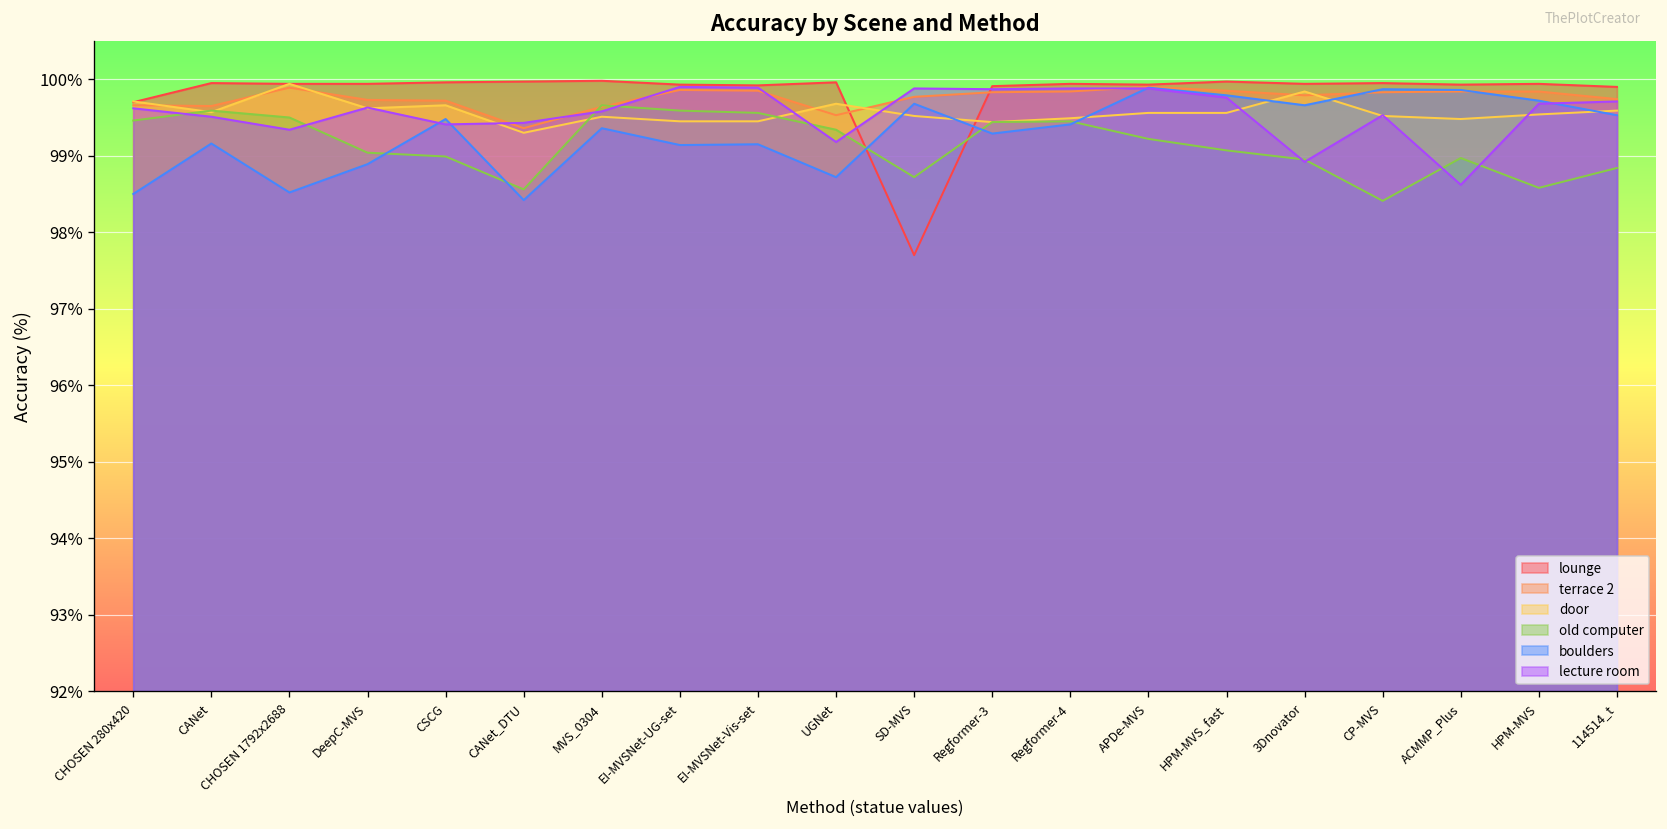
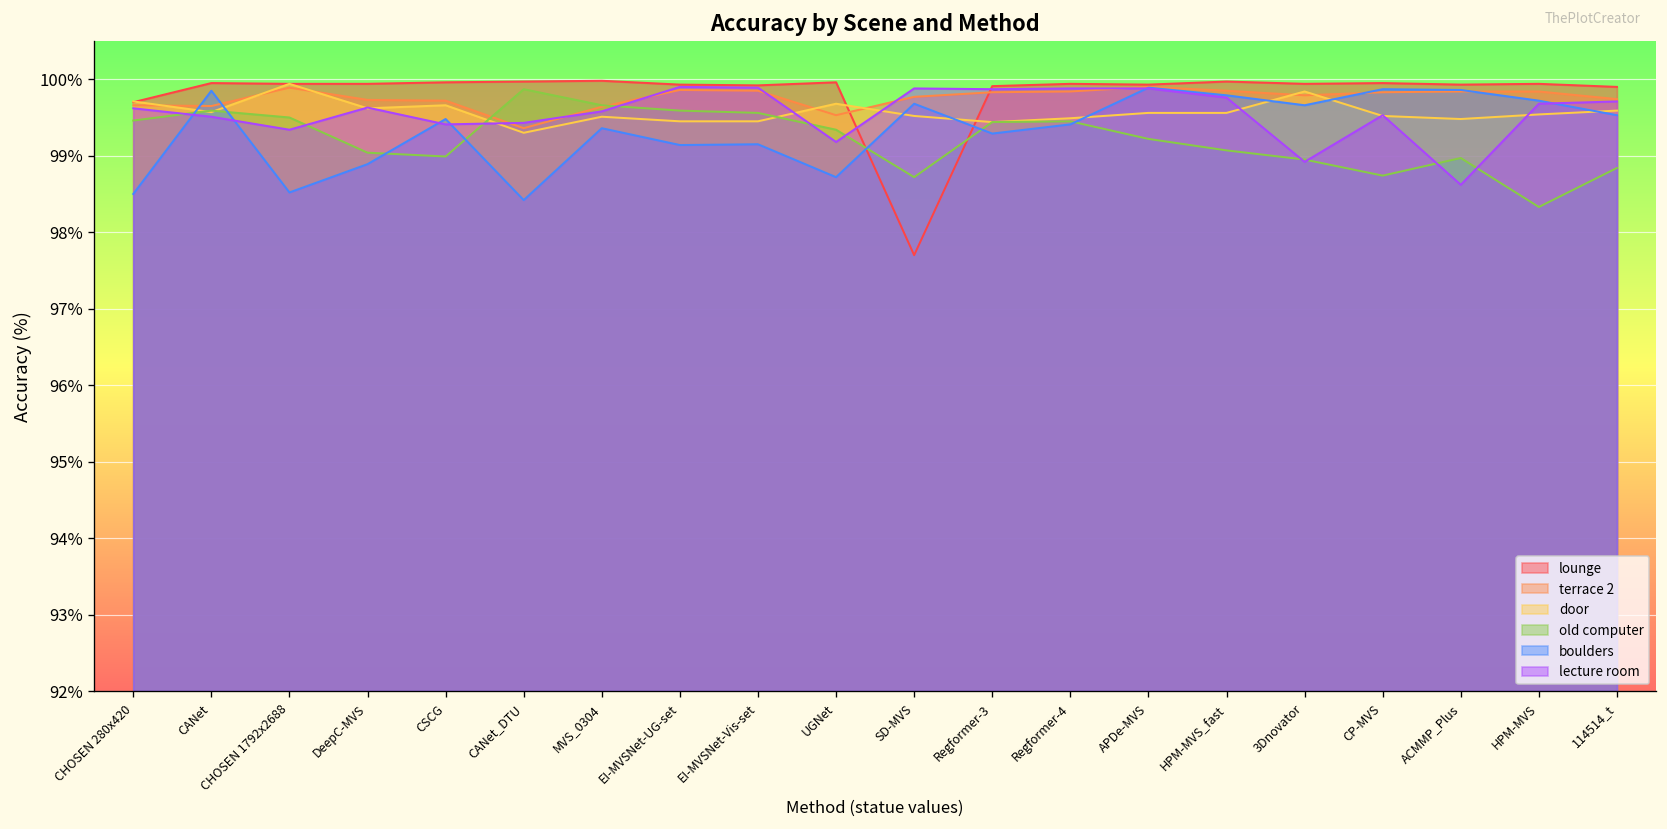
  {
    "old computer": {
      "CHOSEN 280x420": "99.5%",
      "CHOSEN 1792x2688": "99.5%",
      "DeepC-MVS": "99.0%",
      "CSCG": "99.0%",
-     "CANet_DTU": "98.6%",
+     "CANet_DTU": "99.9%",
      "EI-MVSNet-UG-set": "99.6%",
      "EI-MVSNet-Vis-set": "99.6%",
      "UGNet": "99.3%",
      "SD-MVS": "98.7%",
      "APDe-MVS": "99.2%",
      "HPM-MVS_fast": "99.1%",
-     "CP-MVS": "98.4%",
+     "CP-MVS": "98.7%",
      "ACMMP_Plus": "99.0%",
-     "HPM-MVS": "98.6%",
+     "HPM-MVS": "98.3%",
      "114514_t": "98.8%"
    },
    "boulders": {
      "CHOSEN 280x420": "98.5%",
-     "CANet": "99.2%",
+     "CANet": "99.9%",
      "CHOSEN 1792x2688": "98.5%",
      "DeepC-MVS": "98.9%",
      "CSCG": "99.5%",
      "CANet_DTU": "98.4%",
      "MVS_0304": "99.4%",
      "EI-MVSNet-UG-set": "99.1%",
      "EI-MVSNet-Vis-set": "99.2%",
      "UGNet": "98.7%",
      "SD-MVS": "99.7%",
      "Regformer-3": "99.3%",
      "3Dnovator": "99.7%",
      "114514_t": "99.5%"
    },
    "lecture room": {
      "CANet": "99.5%",
      "CHOSEN 1792x2688": "99.3%",
      "CSCG": "99.4%",
      "CANet_DTU": "99.4%",
      "MVS_0304": "99.6%",
      "UGNet": "99.2%",
      "SD-MVS": "99.9%",
      "ACMMP_Plus": "98.6%"
    }
  }
